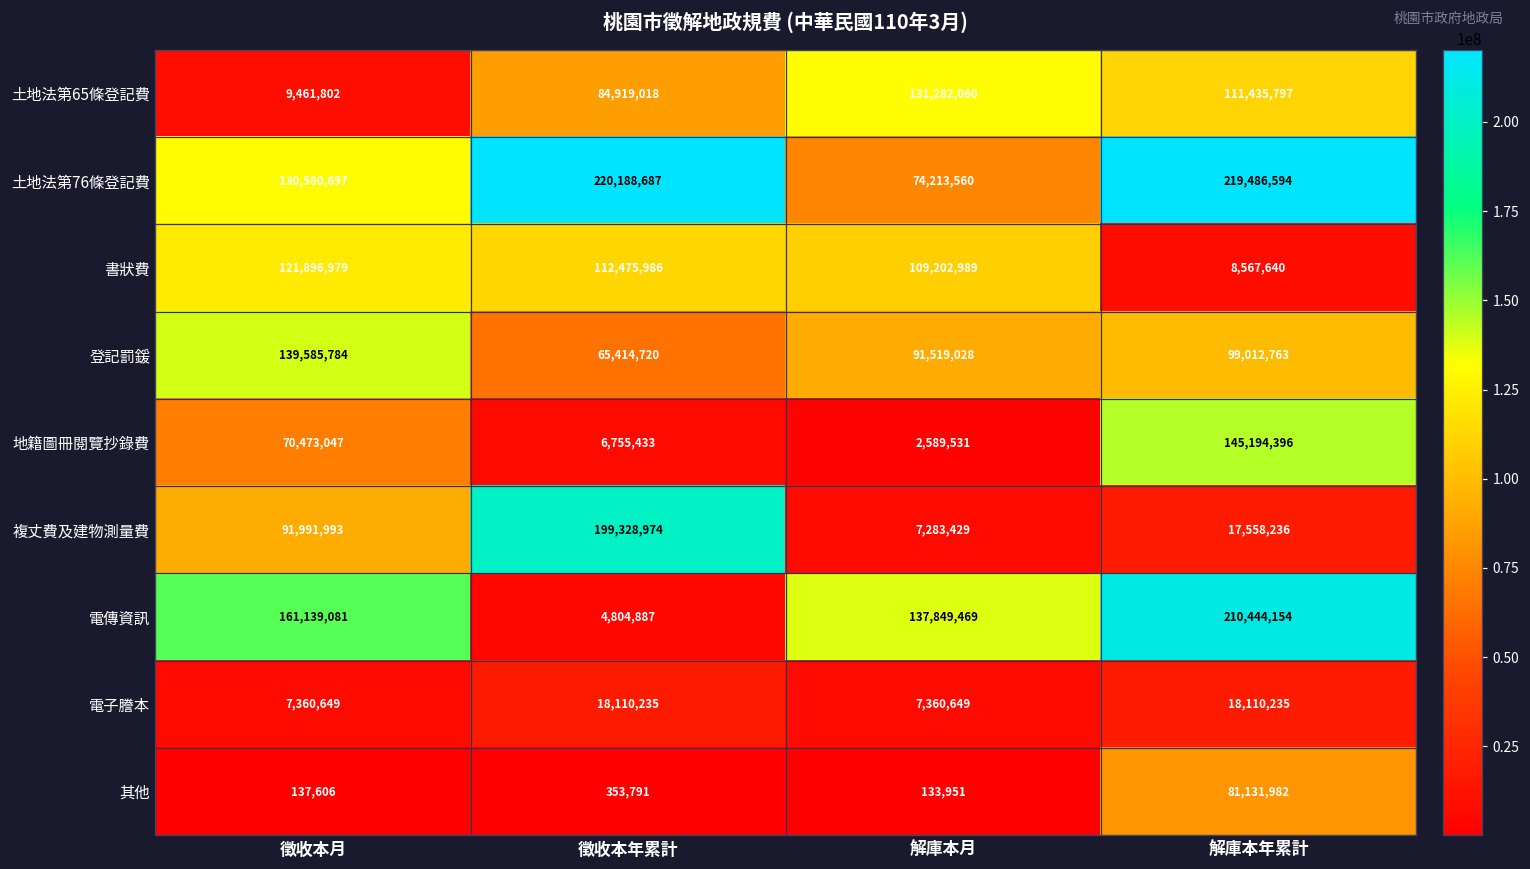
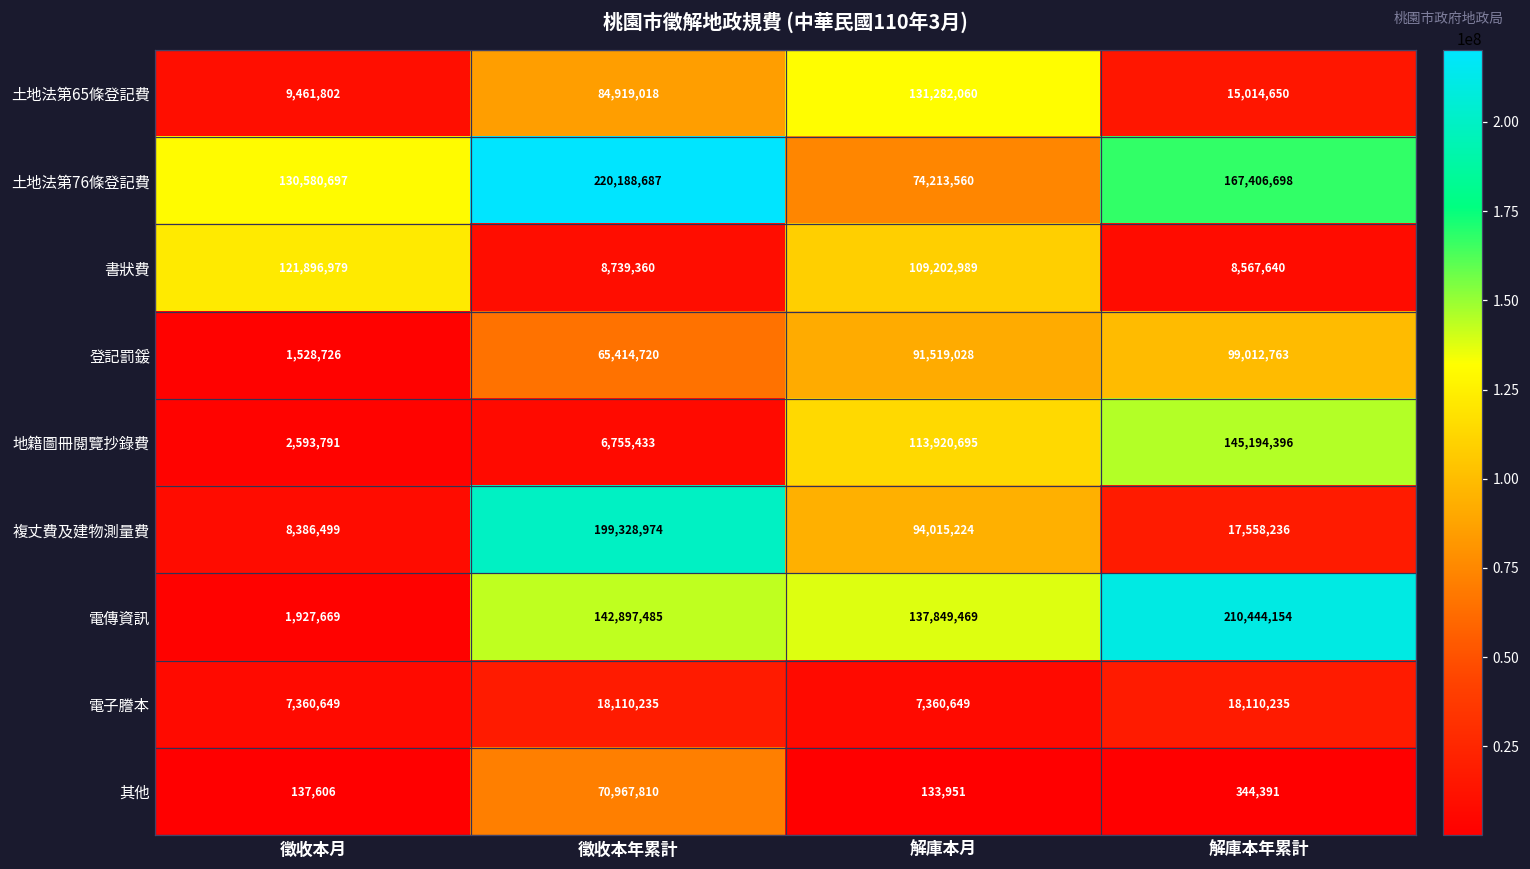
  {
    "土地法第65條登記費": {
      "徵收本月": "9,461,802",
      "徵收本年累計": "84,919,018",
      "解庫本月": "131,282,060",
-     "解庫本年累計": "111,435,797"
+     "解庫本年累計": "15,014,650"
    },
    "土地法第76條登記費": {
      "徵收本月": "130,580,697",
      "徵收本年累計": "220,188,687",
      "解庫本月": "74,213,560",
-     "解庫本年累計": "219,486,594"
+     "解庫本年累計": "167,406,698"
    },
    "書狀費": {
      "徵收本月": "121,896,979",
-     "徵收本年累計": "112,475,986",
+     "徵收本年累計": "8,739,360",
      "解庫本月": "109,202,989",
      "解庫本年累計": "8,567,640"
    },
    "登記罰鍰": {
-     "徵收本月": "139,585,784",
+     "徵收本月": "1,528,726",
      "徵收本年累計": "65,414,720",
      "解庫本月": "91,519,028",
      "解庫本年累計": "99,012,763"
    },
    "地籍圖冊閱覽抄錄費": {
-     "徵收本月": "70,473,047",
+     "徵收本月": "2,593,791",
      "徵收本年累計": "6,755,433",
-     "解庫本月": "2,589,531",
+     "解庫本月": "113,920,695",
      "解庫本年累計": "145,194,396"
    },
    "複丈費及建物測量費": {
-     "徵收本月": "91,991,993",
+     "徵收本月": "8,386,499",
      "徵收本年累計": "199,328,974",
-     "解庫本月": "7,283,429",
+     "解庫本月": "94,015,224",
      "解庫本年累計": "17,558,236"
    },
    "電傳資訊": {
-     "徵收本月": "161,139,081",
-     "徵收本年累計": "4,804,887",
+     "徵收本月": "1,927,669",
+     "徵收本年累計": "142,897,485",
      "解庫本月": "137,849,469",
      "解庫本年累計": "210,444,154"
    },
    "電子謄本": {
      "徵收本月": "7,360,649",
      "徵收本年累計": "18,110,235",
      "解庫本月": "7,360,649",
      "解庫本年累計": "18,110,235"
    },
    "其他": {
      "徵收本月": "137,606",
-     "徵收本年累計": "353,791",
+     "徵收本年累計": "70,967,810",
      "解庫本月": "133,951",
-     "解庫本年累計": "81,131,982"
+     "解庫本年累計": "344,391"
    }
  }
